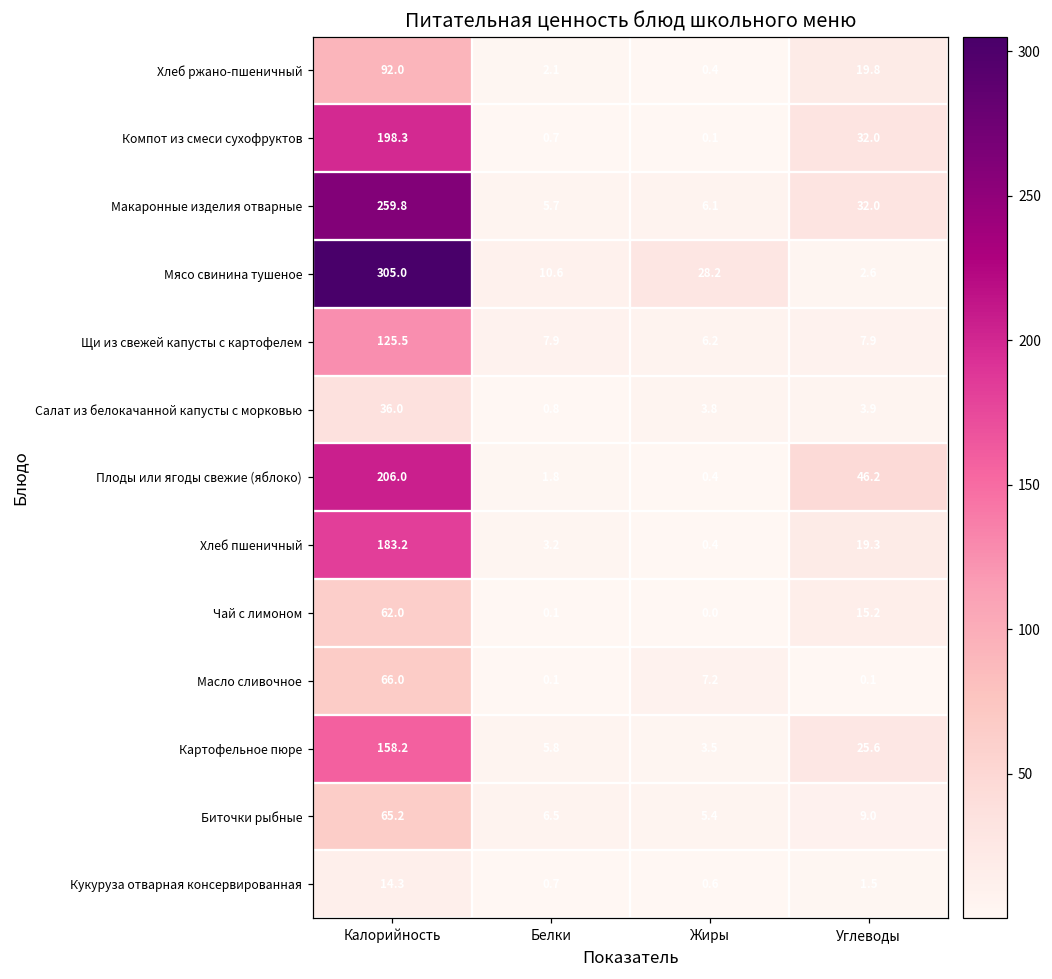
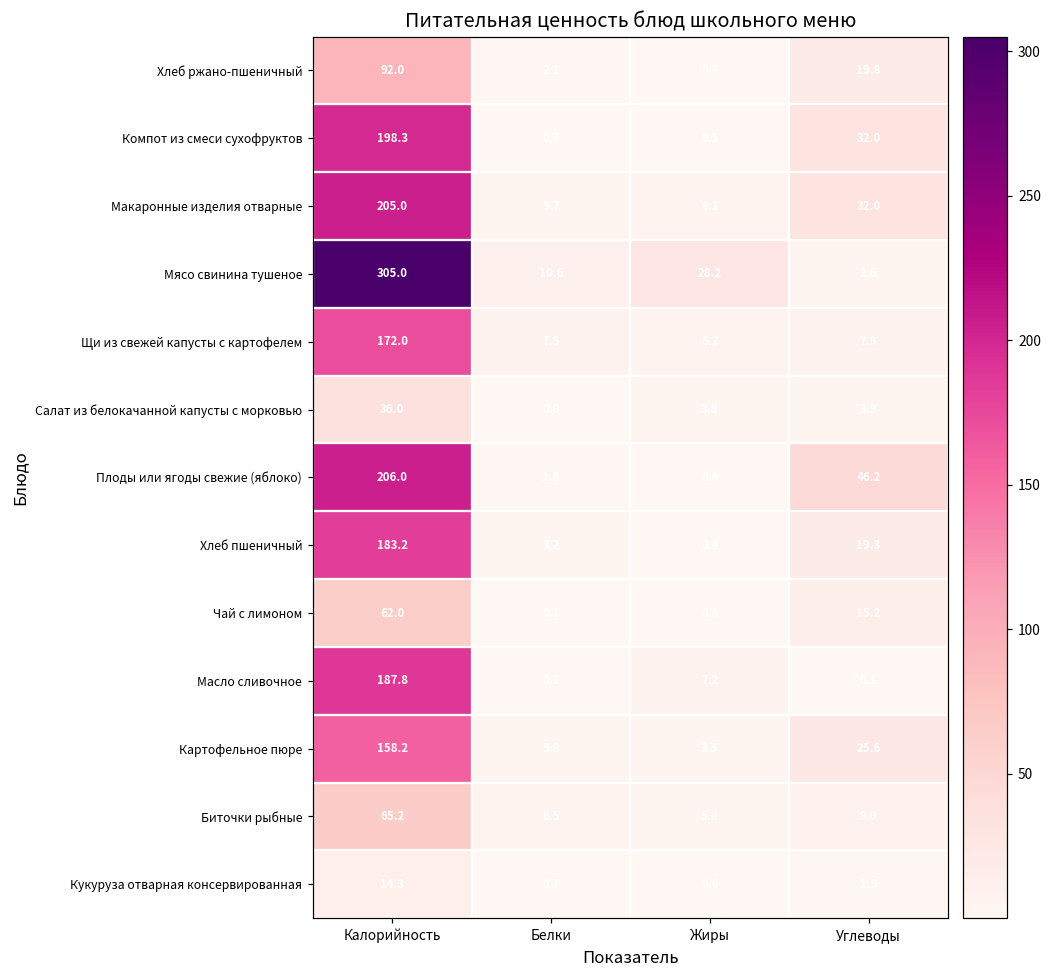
  {
    "Хлеб ржано-пшеничный": {
      "Калорийность": 92.0
    },
    "Компот из смеси сухофруктов": {
      "Калорийность": 198.3
    },
    "Макаронные изделия отварные": {
-     "Калорийность": 259.8
+     "Калорийность": 205.0
    },
    "Мясо свинина тушеное": {
      "Калорийность": 305.0
    },
    "Щи из свежей капусты с картофелем": {
-     "Калорийность": 125.5
+     "Калорийность": 172.0
    },
    "Плоды или ягоды свежие (яблоко)": {
      "Калорийность": 206.0
    },
    "Хлеб пшеничный": {
      "Калорийность": 183.2
    },
    "Чай с лимоном": {
      "Калорийность": 62.0
    },
    "Масло сливочное": {
-     "Калорийность": 66.0
+     "Калорийность": 187.8
    },
    "Картофельное пюре": {
      "Калорийность": 158.2
    },
    "Биточки рыбные": {
      "Калорийность": 65.2
    }
  }
